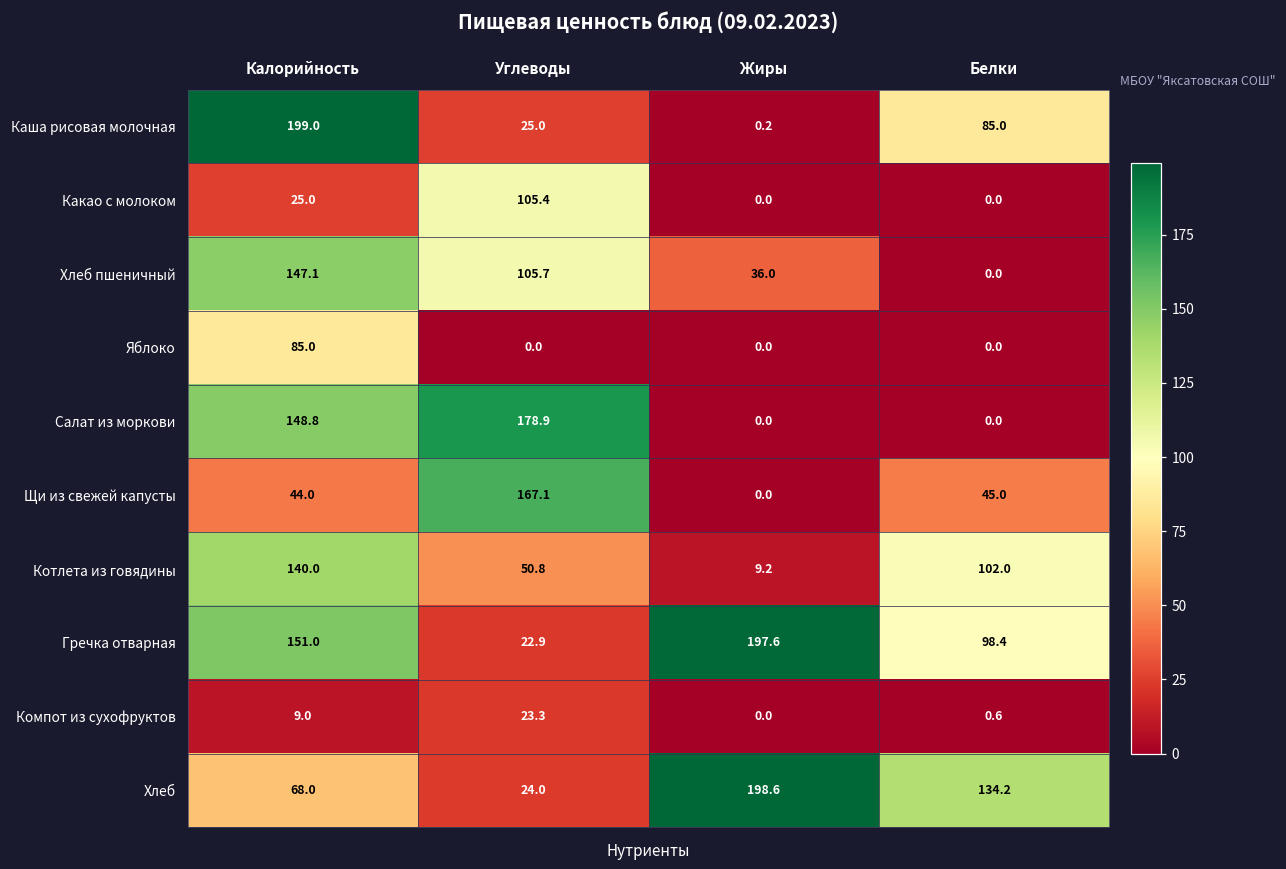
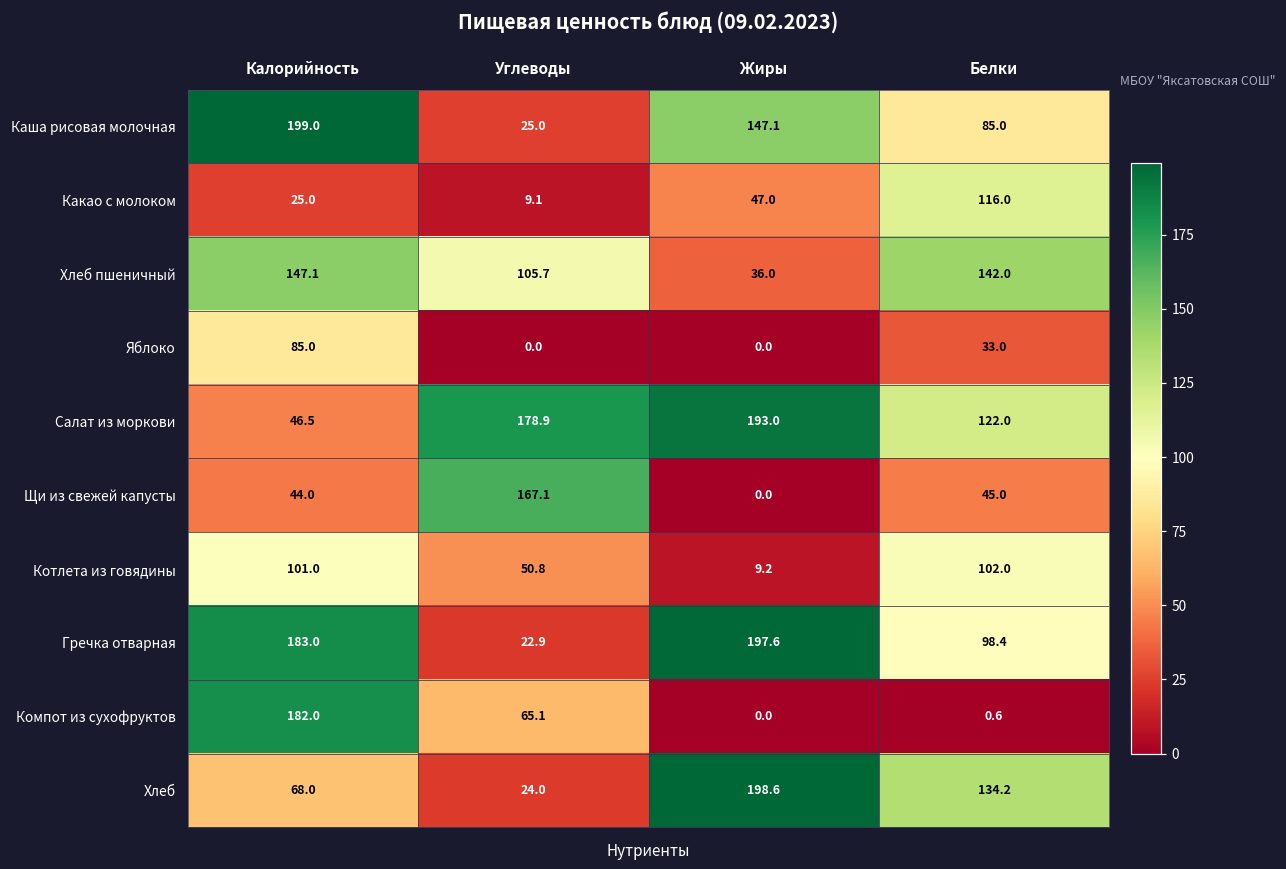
  {
    "Каша рисовая молочная": {
      "Калорийность": 199.0,
      "Углеводы": 25.0,
-     "Жиры": 0.2,
+     "Жиры": 147.1,
      "Белки": 85.0
    },
    "Какао с молоком": {
      "Калорийность": 25.0,
-     "Углеводы": 105.4,
-     "Жиры": 0.0,
-     "Белки": 0.0
+     "Углеводы": 9.1,
+     "Жиры": 47.0,
+     "Белки": 116.0
    },
    "Хлеб пшеничный": {
      "Калорийность": 147.1,
      "Углеводы": 105.7,
      "Жиры": 36.0,
-     "Белки": 0.0
+     "Белки": 142.0
    },
    "Яблоко": {
      "Калорийность": 85.0,
      "Углеводы": 0.0,
      "Жиры": 0.0,
-     "Белки": 0.0
+     "Белки": 33.0
    },
    "Салат из моркови": {
-     "Калорийность": 148.8,
+     "Калорийность": 46.5,
      "Углеводы": 178.9,
-     "Жиры": 0.0,
-     "Белки": 0.0
+     "Жиры": 193.0,
+     "Белки": 122.0
    },
    "Щи из свежей капусты": {
      "Калорийность": 44.0,
      "Углеводы": 167.1,
      "Жиры": 0.0,
      "Белки": 45.0
    },
    "Котлета из говядины": {
-     "Калорийность": 140.0,
+     "Калорийность": 101.0,
      "Углеводы": 50.8,
      "Жиры": 9.2,
      "Белки": 102.0
    },
    "Гречка отварная": {
-     "Калорийность": 151.0,
+     "Калорийность": 183.0,
      "Углеводы": 22.9,
      "Жиры": 197.6,
      "Белки": 98.4
    },
    "Компот из сухофруктов": {
-     "Калорийность": 9.0,
-     "Углеводы": 23.3,
+     "Калорийность": 182.0,
+     "Углеводы": 65.1,
      "Жиры": 0.0,
      "Белки": 0.6
    },
    "Хлеб": {
      "Калорийность": 68.0,
      "Углеводы": 24.0,
      "Жиры": 198.6,
      "Белки": 134.2
    }
  }
